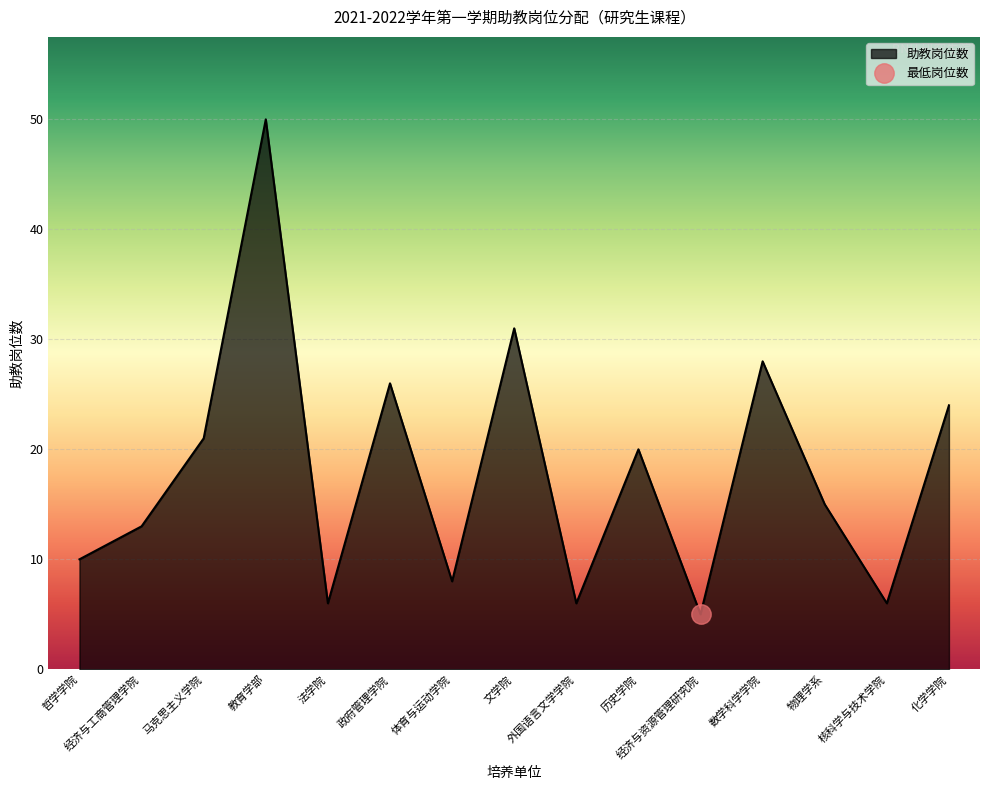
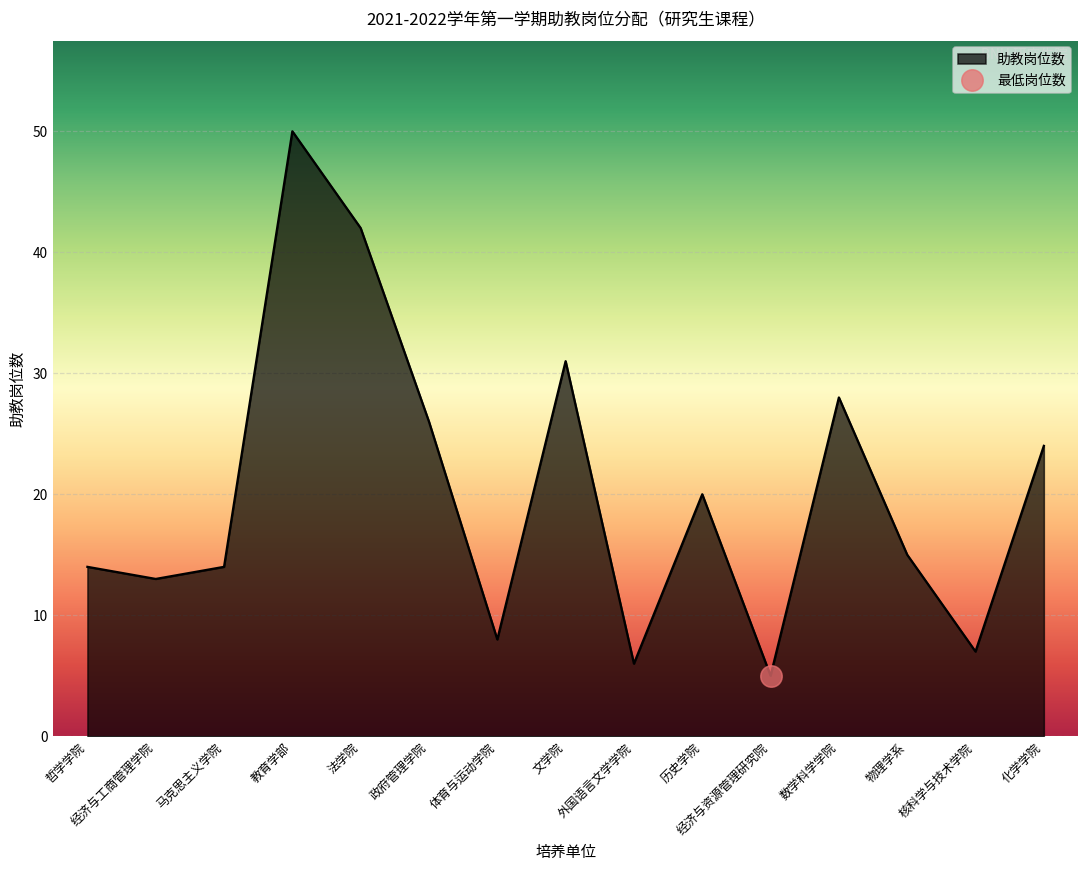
  {
    "助教岗位数": {
-     "哲学学院": 10,
+     "哲学学院": 14,
      "经济与工商管理学院": 13,
-     "马克思主义学院": 21,
+     "马克思主义学院": 14,
      "教育学部": 50,
-     "法学院": 6,
+     "法学院": 42,
      "政府管理学院": 26,
      "体育与运动学院": 8,
      "文学院": 31,
      "外国语言文学学院": 6,
      "历史学院": 20,
      "数学科学学院": 28,
      "物理学系": 15,
-     "核科学与技术学院": 6,
+     "核科学与技术学院": 7,
      "化学学院": 24
    }
  }
